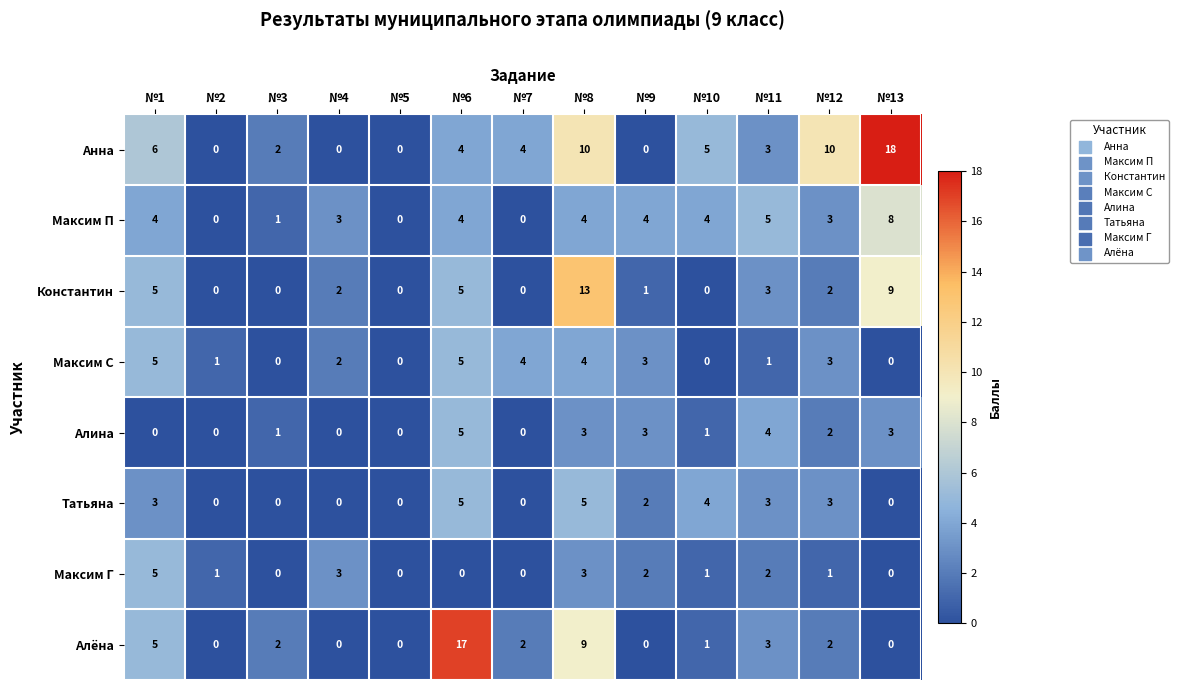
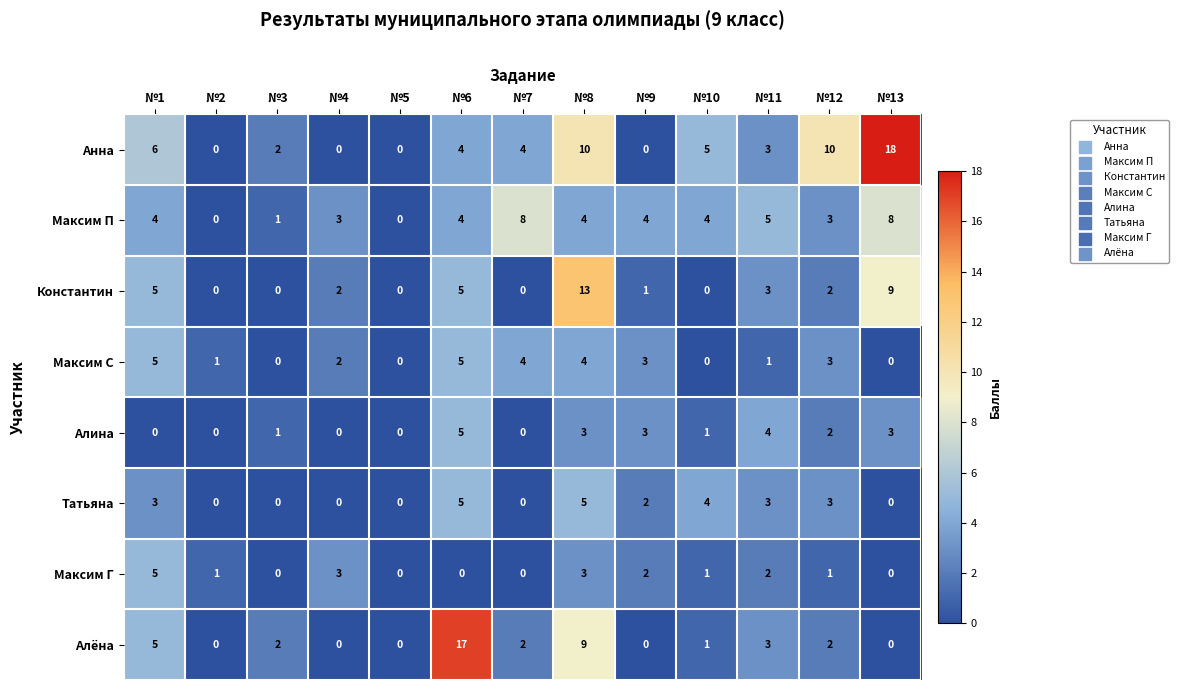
  {
    "Анна": {
      "№1": 6,
      "№2": 0,
      "№3": 2,
      "№4": 0,
      "№5": 0,
      "№6": 4,
      "№7": 4,
      "№8": 10,
      "№9": 0,
      "№10": 5,
      "№11": 3,
      "№12": 10,
      "№13": 18
    },
    "Максим П": {
      "№1": 4,
      "№2": 0,
      "№3": 1,
      "№4": 3,
      "№5": 0,
      "№6": 4,
-     "№7": 0,
+     "№7": 8,
      "№8": 4,
      "№9": 4,
      "№10": 4,
      "№11": 5,
      "№12": 3,
      "№13": 8
    },
    "Константин": {
      "№1": 5,
      "№2": 0,
      "№3": 0,
      "№4": 2,
      "№5": 0,
      "№6": 5,
      "№7": 0,
      "№8": 13,
      "№9": 1,
      "№10": 0,
      "№11": 3,
      "№12": 2,
      "№13": 9
    },
    "Максим С": {
      "№1": 5,
      "№2": 1,
      "№3": 0,
      "№4": 2,
      "№5": 0,
      "№6": 5,
      "№7": 4,
      "№8": 4,
      "№9": 3,
      "№10": 0,
      "№11": 1,
      "№12": 3,
      "№13": 0
    },
    "Алина": {
      "№1": 0,
      "№2": 0,
      "№3": 1,
      "№4": 0,
      "№5": 0,
      "№6": 5,
      "№7": 0,
      "№8": 3,
      "№9": 3,
      "№10": 1,
      "№11": 4,
      "№12": 2,
      "№13": 3
    },
    "Татьяна": {
      "№1": 3,
      "№2": 0,
      "№3": 0,
      "№4": 0,
      "№5": 0,
      "№6": 5,
      "№7": 0,
      "№8": 5,
      "№9": 2,
      "№10": 4,
      "№11": 3,
      "№12": 3,
      "№13": 0
    },
    "Максим Г": {
      "№1": 5,
      "№2": 1,
      "№3": 0,
      "№4": 3,
      "№5": 0,
      "№6": 0,
      "№7": 0,
      "№8": 3,
      "№9": 2,
      "№10": 1,
      "№11": 2,
      "№12": 1,
      "№13": 0
    },
    "Алёна": {
      "№1": 5,
      "№2": 0,
      "№3": 2,
      "№4": 0,
      "№5": 0,
      "№6": 17,
      "№7": 2,
      "№8": 9,
      "№9": 0,
      "№10": 1,
      "№11": 3,
      "№12": 2,
      "№13": 0
    }
  }
